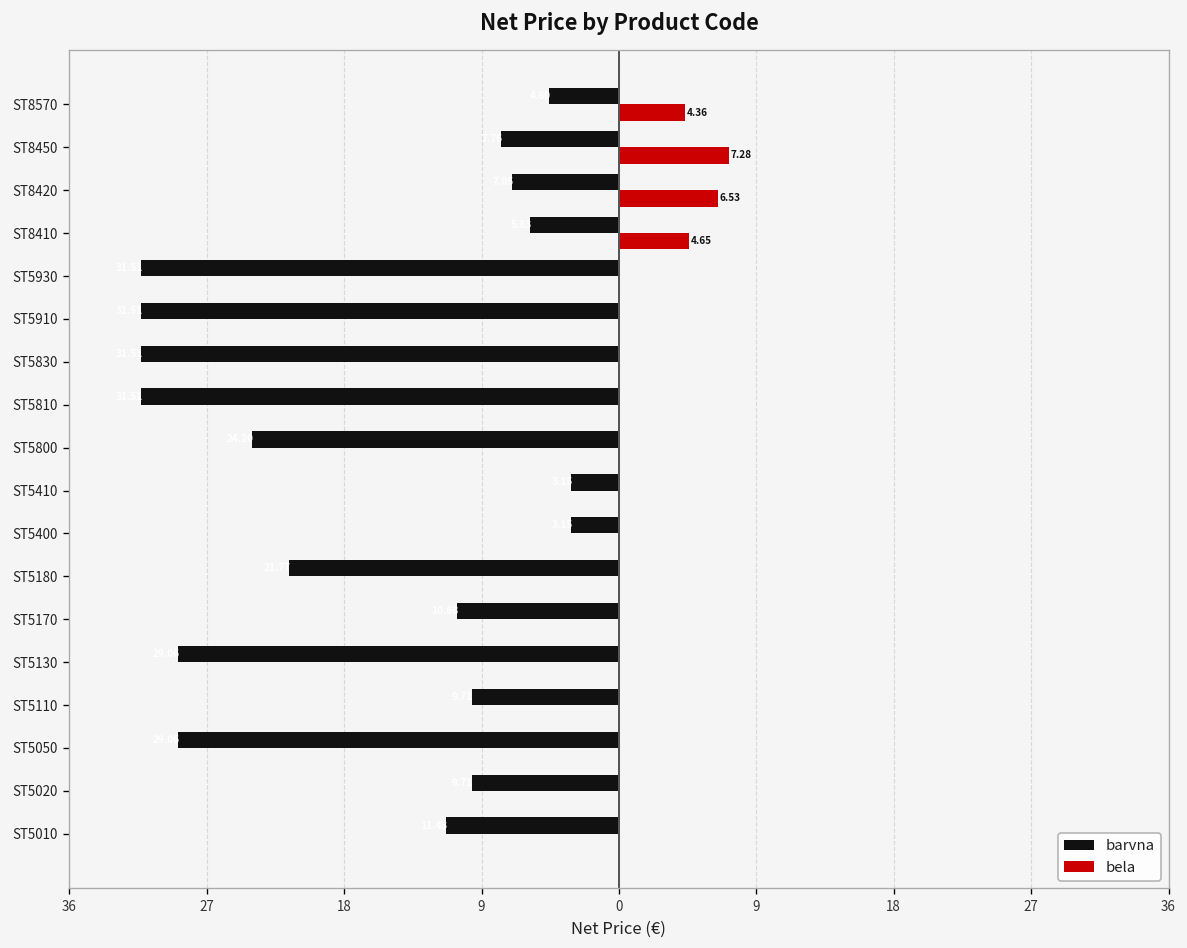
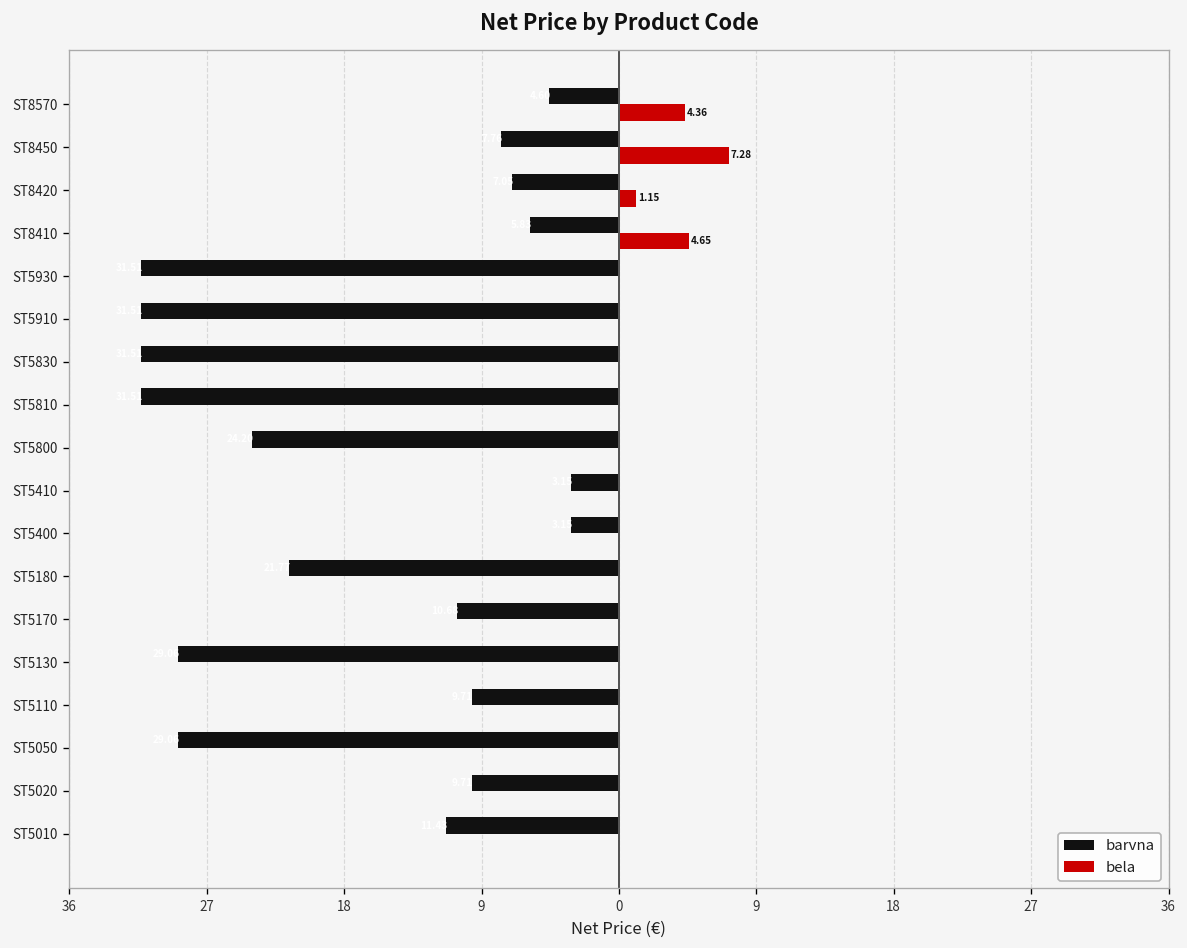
  {
    "bela": {
      "ST8570": 4.36,
      "ST8450": 7.28,
-     "ST8420": 6.53,
+     "ST8420": 1.15,
      "ST8410": 4.65
    }
  }
